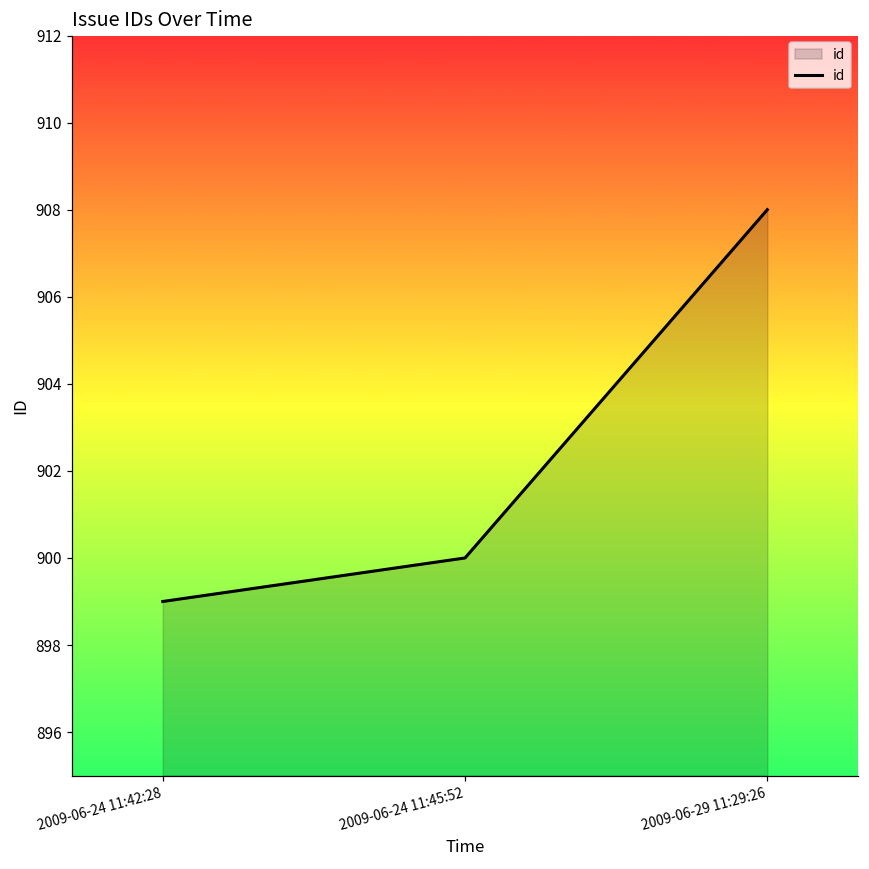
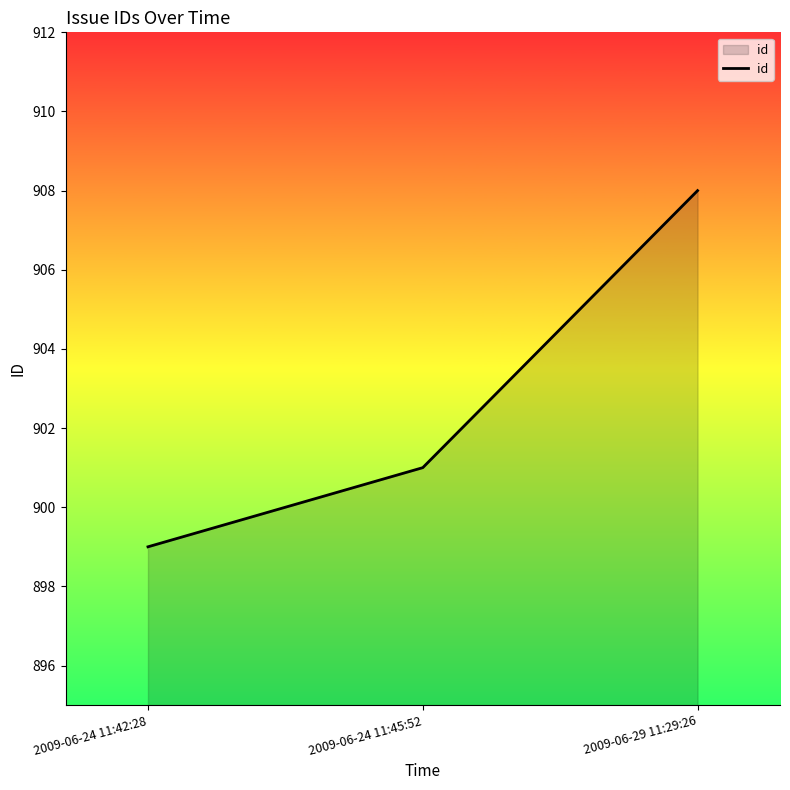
  {
    "2009-06-24 11:42:28": 899,
-   "2009-06-24 11:45:52": 900,
+   "2009-06-24 11:45:52": 901,
    "2009-06-29 11:29:26": 908
  }
